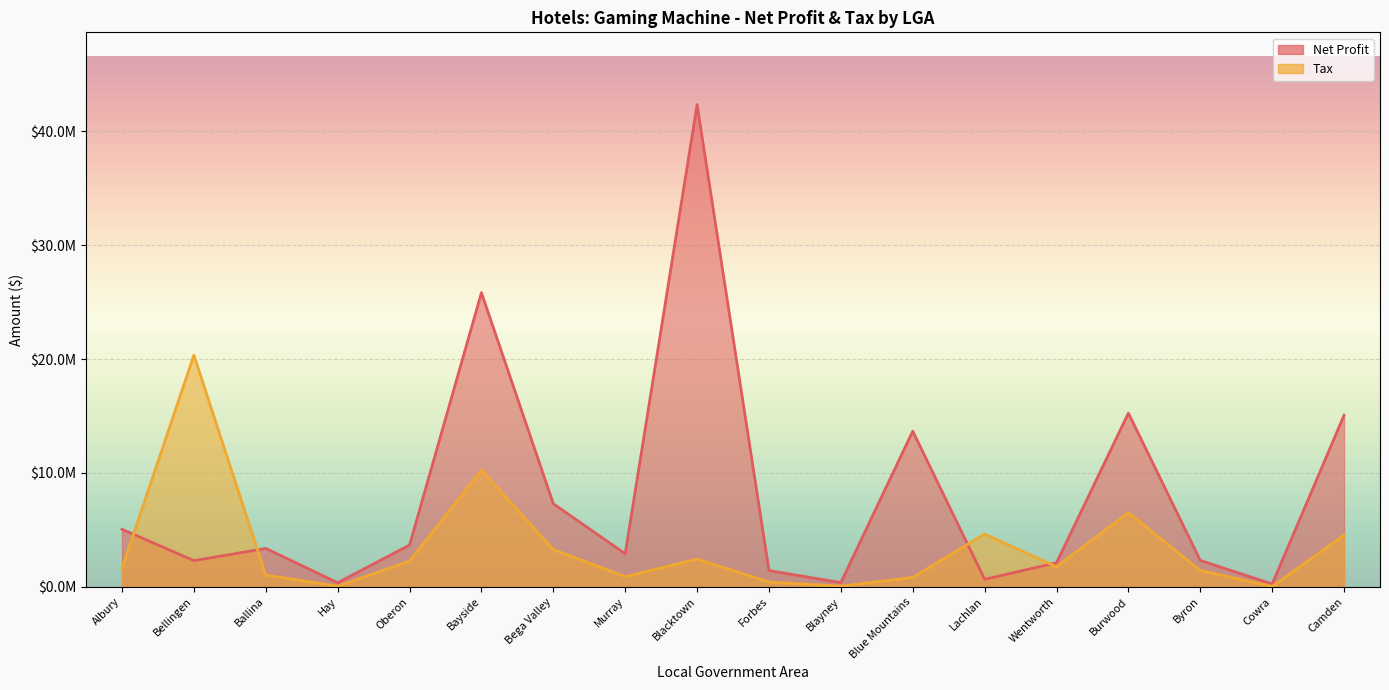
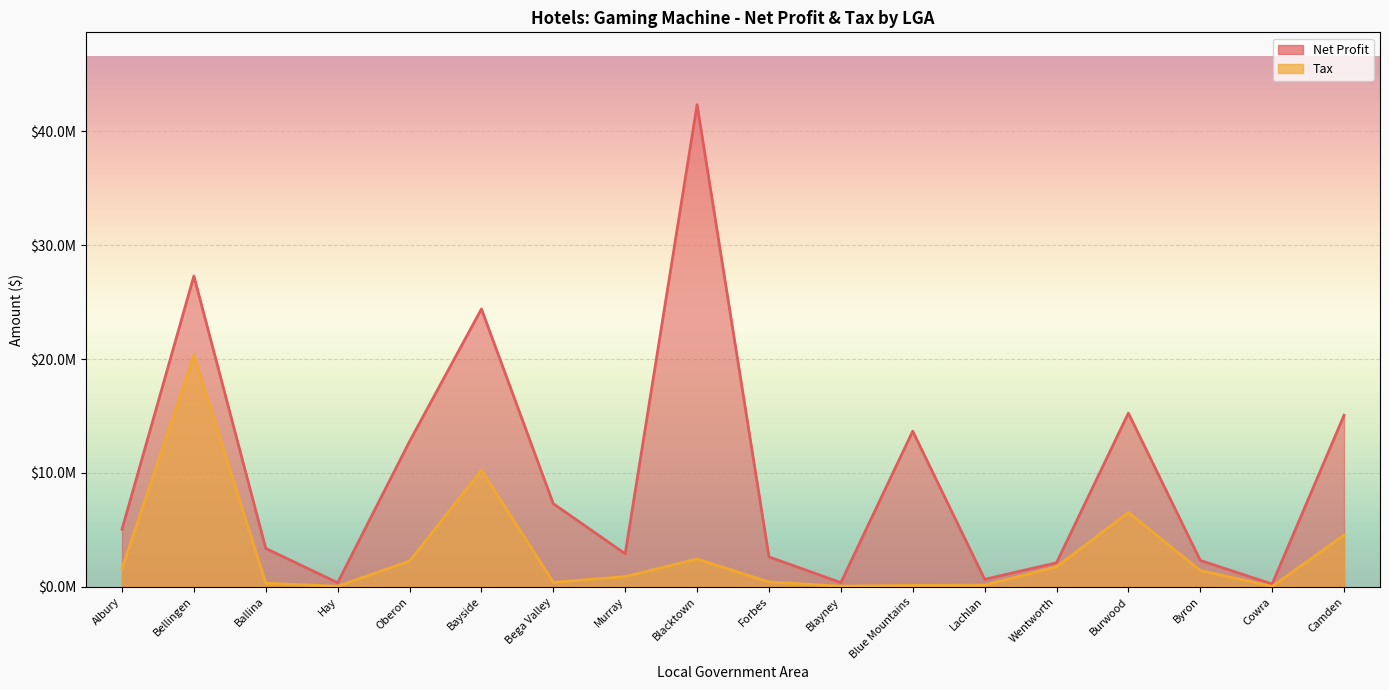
  {
    "Net Profit": {
      "Albury": "$5000000",
-     "Bellingen": "$2300000",
+     "Bellingen": "$27300000",
      "Ballina": "$3400000",
      "Hay": "$400000",
-     "Oberon": "$3700000",
-     "Bayside": "$25800000",
+     "Oberon": "$12800000",
+     "Bayside": "$24400000",
      "Bega Valley": "$7300000",
      "Murray": "$2900000",
      "Blacktown": "$42400000",
-     "Forbes": "$1400000",
+     "Forbes": "$2600000",
      "Blayney": "$400000",
      "Blue Mountains": "$13700000",
      "Lachlan": "$700000",
      "Wentworth": "$2100000",
      "Burwood": "$15300000",
      "Byron": "$2300000",
      "Camden": "$15100000"
    },
    "Tax": {
      "Albury": "$1600000",
      "Bellingen": "$20300000",
-     "Ballina": "$1000000",
+     "Ballina": "$300000",
      "Hay": "$0",
      "Oberon": "$2300000",
      "Bayside": "$10200000",
-     "Bega Valley": "$3300000",
+     "Bega Valley": "$400000",
      "Murray": "$900000",
      "Blacktown": "$2400000",
      "Forbes": "$400000",
      "Blayney": "$100000",
-     "Blue Mountains": "$800000",
-     "Lachlan": "$4600000",
+     "Blue Mountains": "$100000",
+     "Lachlan": "$100000",
      "Wentworth": "$1800000",
      "Burwood": "$6500000",
      "Byron": "$1400000",
      "Camden": "$4500000"
    }
  }
